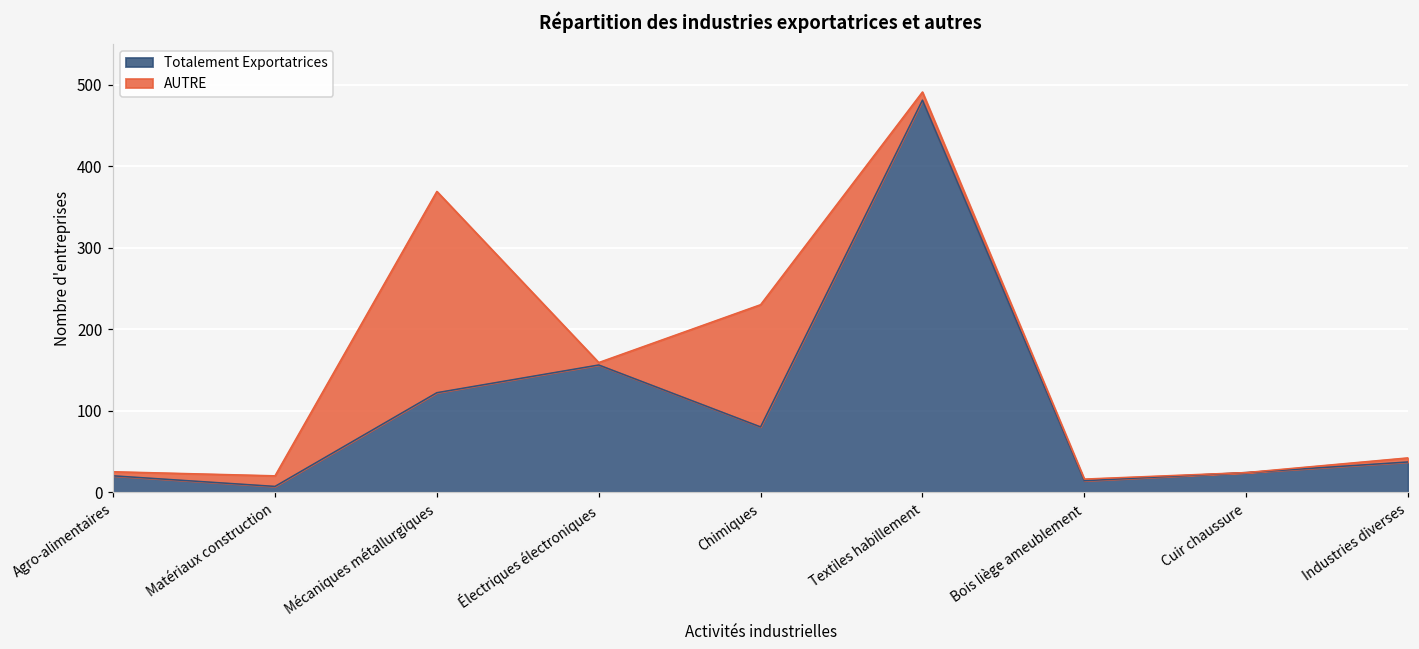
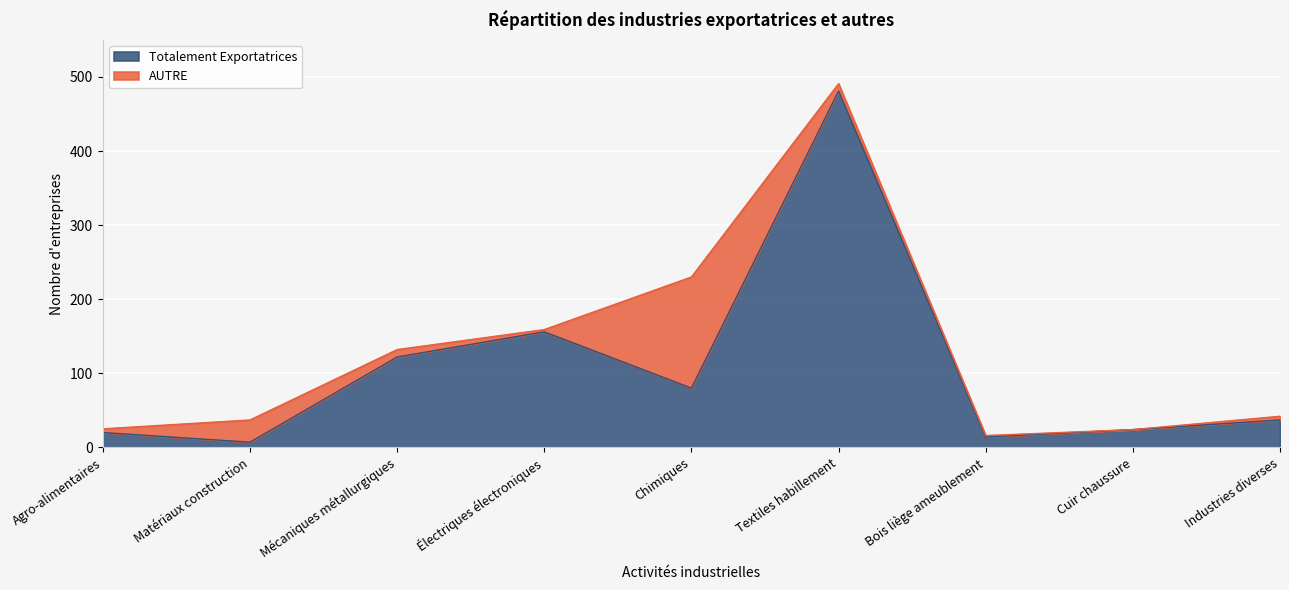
  {
    "Totalement Exportatrices": {
      "Agro-alimentaires": 20,
      "Matériaux construction": 10,
      "Mécaniques métallurgiques": 120,
      "Chimiques": 80,
      "Textiles habillement": 480,
      "Industries diverses": 40
    },
    "AUTRE": {
      "Agro-alimentaires": 10,
-     "Matériaux construction": 10,
-     "Mécaniques métallurgiques": 250,
+     "Matériaux construction": 30,
+     "Mécaniques métallurgiques": 10,
      "Chimiques": 150,
      "Textiles habillement": 10,
      "Industries diverses": 10
    }
  }
